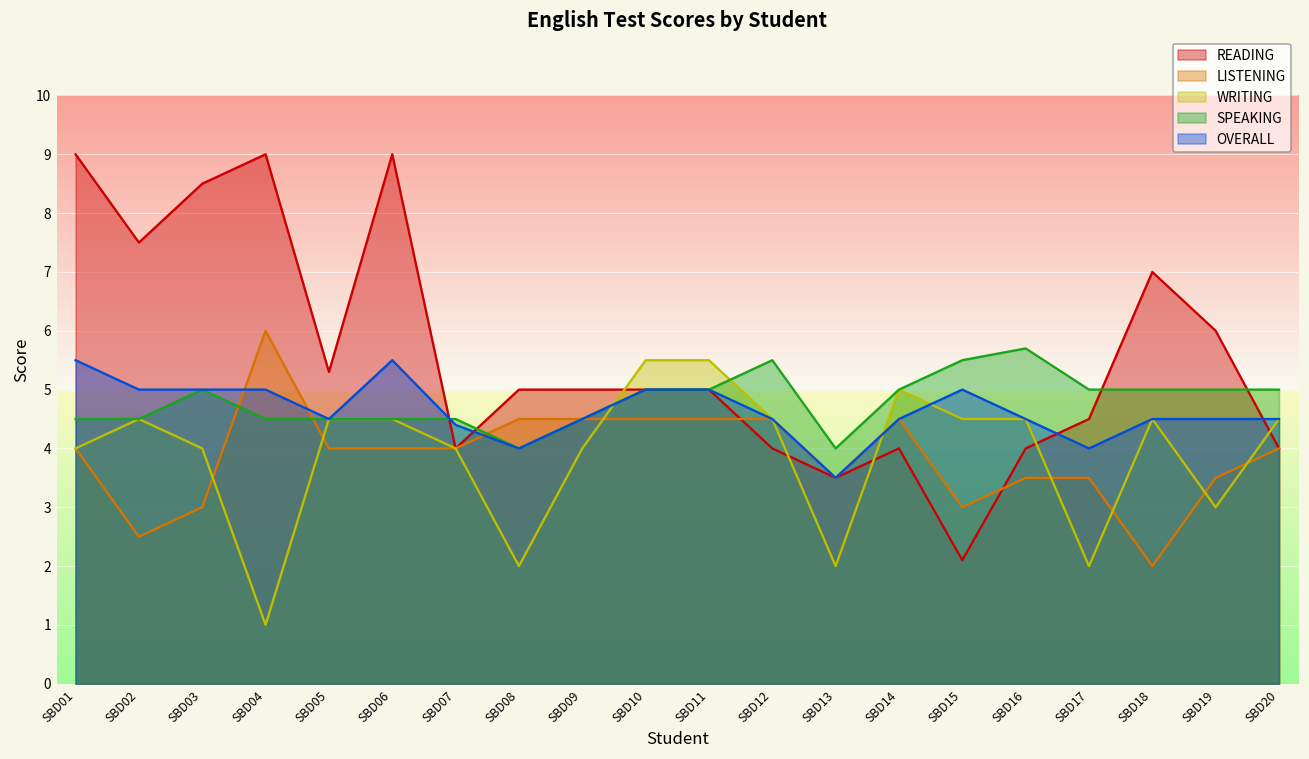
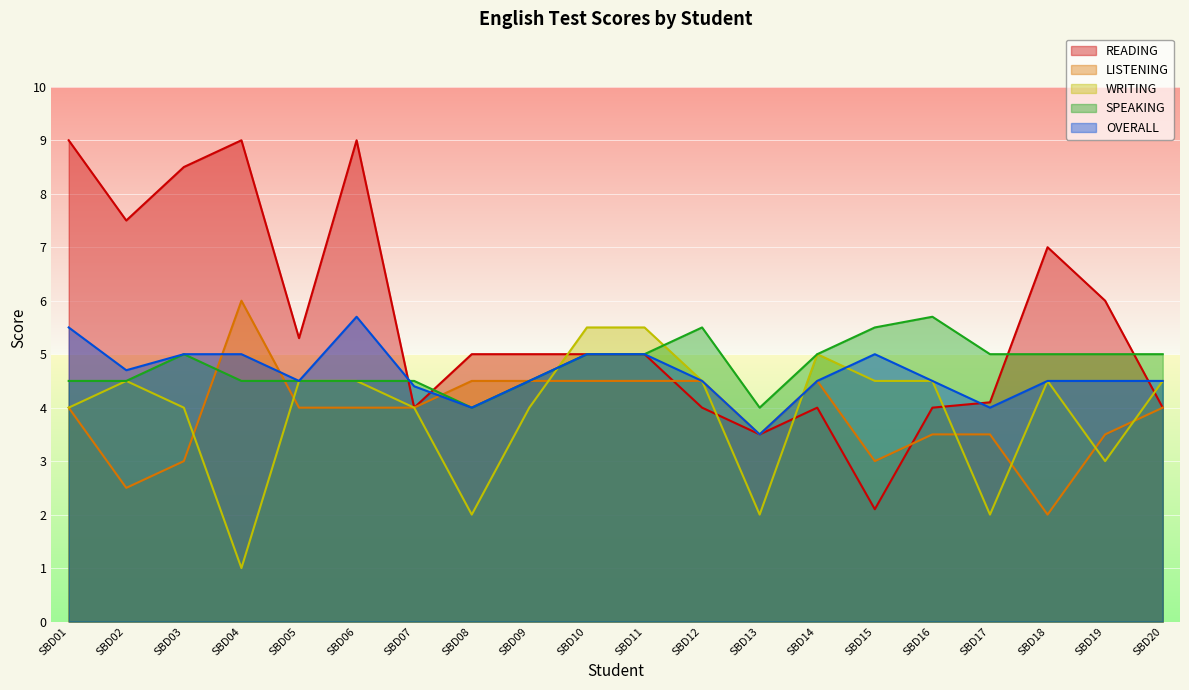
  {
    "READING": {
      "SBD01": 9.0,
      "SBD02": 7.5,
      "SBD03": 8.5,
      "SBD04": 9.0,
      "SBD05": 5.3,
      "SBD06": 9.0,
      "SBD08": 5.0,
      "SBD09": 5.0,
      "SBD12": 4.0,
      "SBD14": 4.0,
      "SBD15": 2.1,
      "SBD16": 4.0,
-     "SBD17": 4.5,
+     "SBD17": 4.1,
      "SBD18": 7.0,
      "SBD19": 6.0
    },
    "SPEAKING": {
      "SBD01": 4.5,
      "SBD04": 4.5,
      "SBD07": 4.5,
      "SBD12": 5.5,
      "SBD13": 4.0,
      "SBD15": 5.5,
      "SBD16": 5.7,
      "SBD17": 5.0,
      "SBD18": 5.0,
      "SBD19": 5.0,
      "SBD20": 5.0
    },
    "OVERALL": {
      "SBD01": 5.5,
-     "SBD02": 5.0,
+     "SBD02": 4.7,
      "SBD04": 5.0,
-     "SBD06": 5.5,
+     "SBD06": 5.7,
      "SBD07": 4.4,
      "SBD15": 5.0,
      "SBD17": 4.0,
      "SBD19": 4.5
    }
  }
